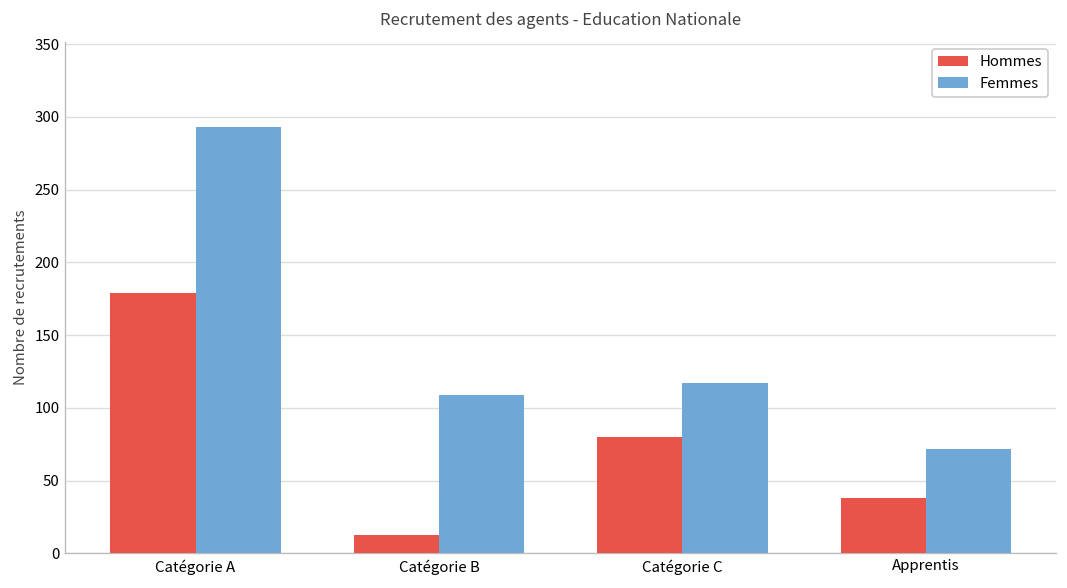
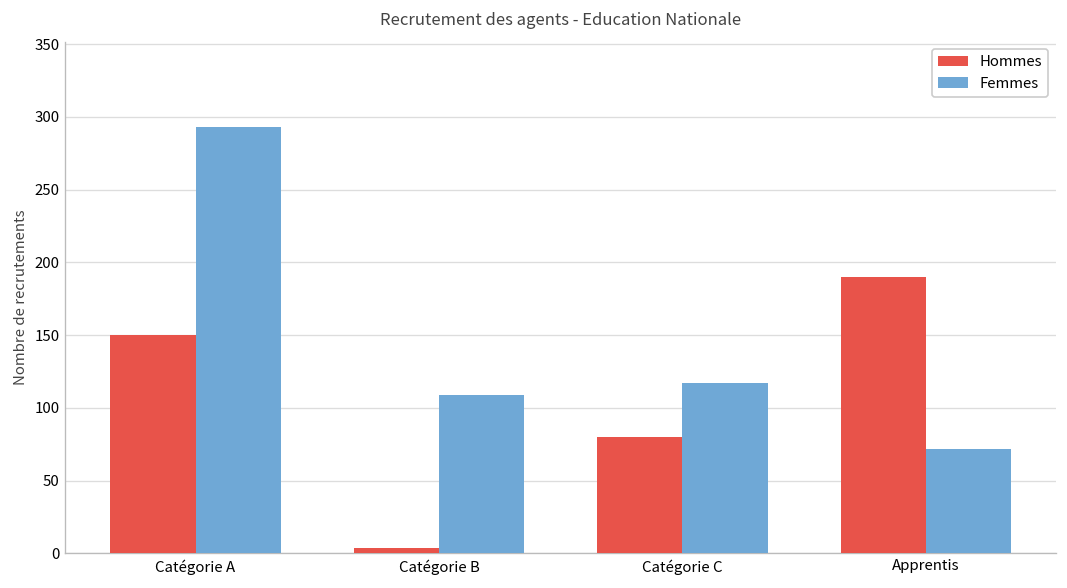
  {
    "Hommes": {
-     "Catégorie A": 179,
-     "Catégorie B": 13,
+     "Catégorie A": 150,
+     "Catégorie B": 4,
      "Catégorie C": 80,
-     "Apprentis": 38
+     "Apprentis": 190
    },
    "Femmes": {
      "Catégorie A": 293,
      "Catégorie B": 109,
      "Catégorie C": 117,
      "Apprentis": 72
    }
  }
